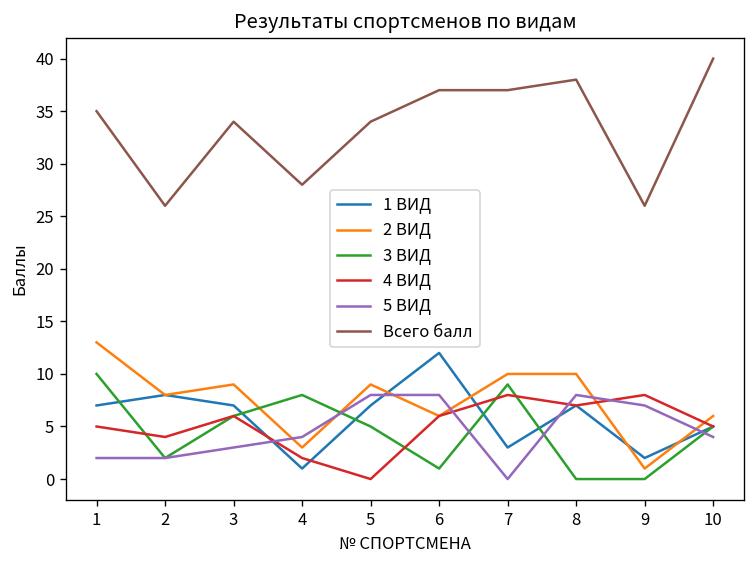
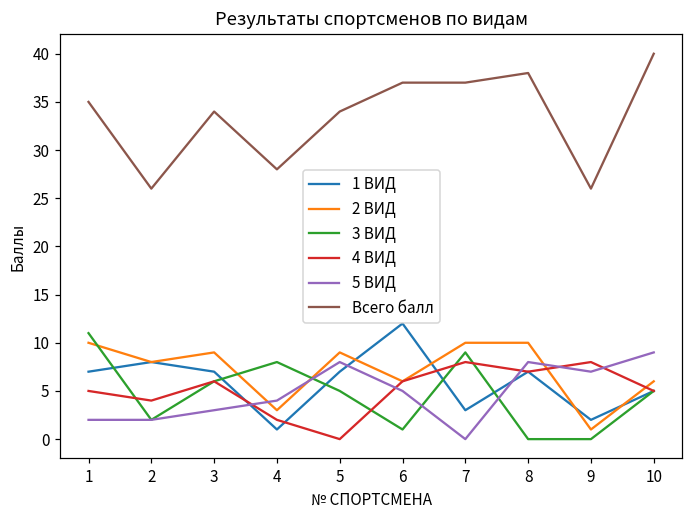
  {
    "1 ВИД": {
      "1": 7,
      "3": 7,
      "4": 1,
      "5": 7,
      "6": 12,
      "7": 3,
      "9": 2
    },
    "2 ВИД": {
-     "1": 13,
+     "1": 10,
      "3": 9,
      "4": 3,
      "5": 9,
      "7": 10,
      "8": 10,
      "9": 1,
      "10": 6
    },
    "3 ВИД": {
-     "1": 10,
+     "1": 11,
      "4": 8,
      "5": 5,
      "6": 1,
      "7": 9,
      "8": 0,
      "9": 0
    },
    "4 ВИД": {
      "1": 5,
      "2": 4,
      "4": 2,
      "5": 0,
      "7": 8,
      "9": 8
    },
    "5 ВИД": {
      "1": 2,
      "3": 3,
      "4": 4,
      "5": 8,
-     "6": 8,
+     "6": 5,
      "7": 0,
      "8": 8,
      "9": 7,
-     "10": 4
+     "10": 9
    },
    "Всего балл": {
      "1": 35,
      "2": 26,
      "3": 34,
      "4": 28,
      "5": 34,
      "6": 37,
      "7": 37,
      "8": 38,
      "9": 26,
      "10": 40
    }
  }
